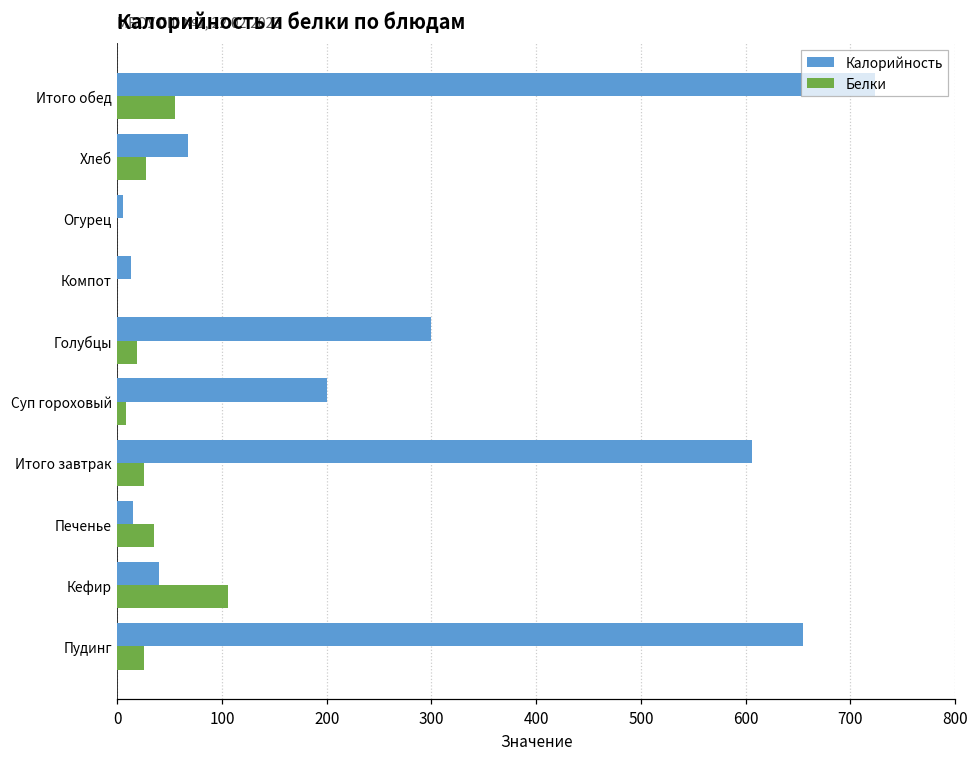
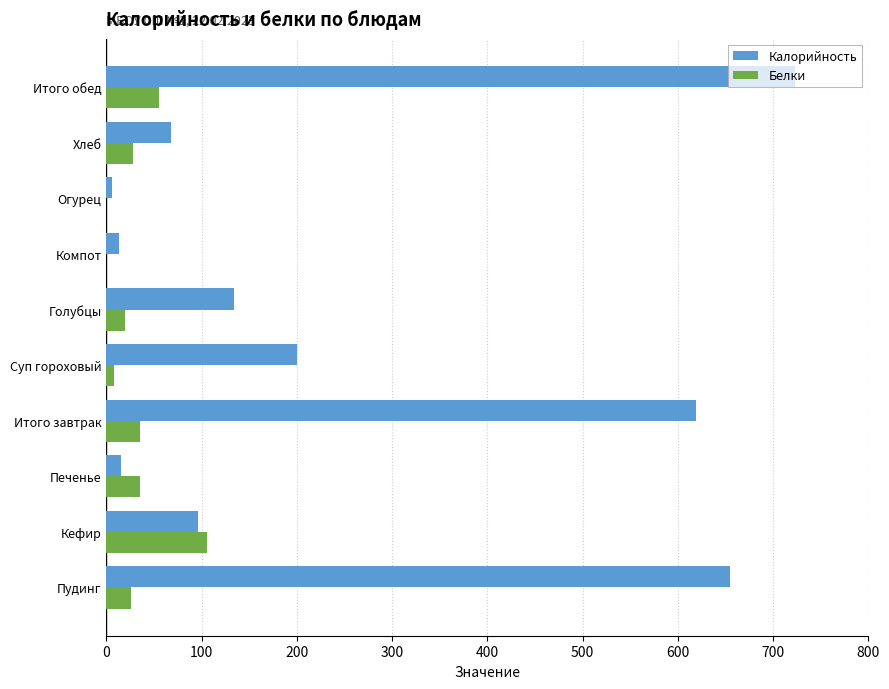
  {
    "Калорийность": {
      "Хлеб": 70,
      "Огурец": 10,
      "Компот": 10,
-     "Голубцы": 300,
+     "Голубцы": 130,
      "Суп гороховый": 200,
-     "Итого завтрак": 610,
+     "Итого завтрак": 620,
      "Печенье": 20,
-     "Кефир": 40,
+     "Кефир": 100,
      "Пудинг": 660
    },
    "Белки": {
      "Итого обед": 60,
      "Хлеб": 30,
      "Огурец": 0,
      "Компот": 0,
      "Голубцы": 20,
      "Суп гороховый": 10,
-     "Итого завтрак": 30,
+     "Итого завтрак": 40,
      "Печенье": 40,
      "Кефир": 110,
      "Пудинг": 30
    }
  }
